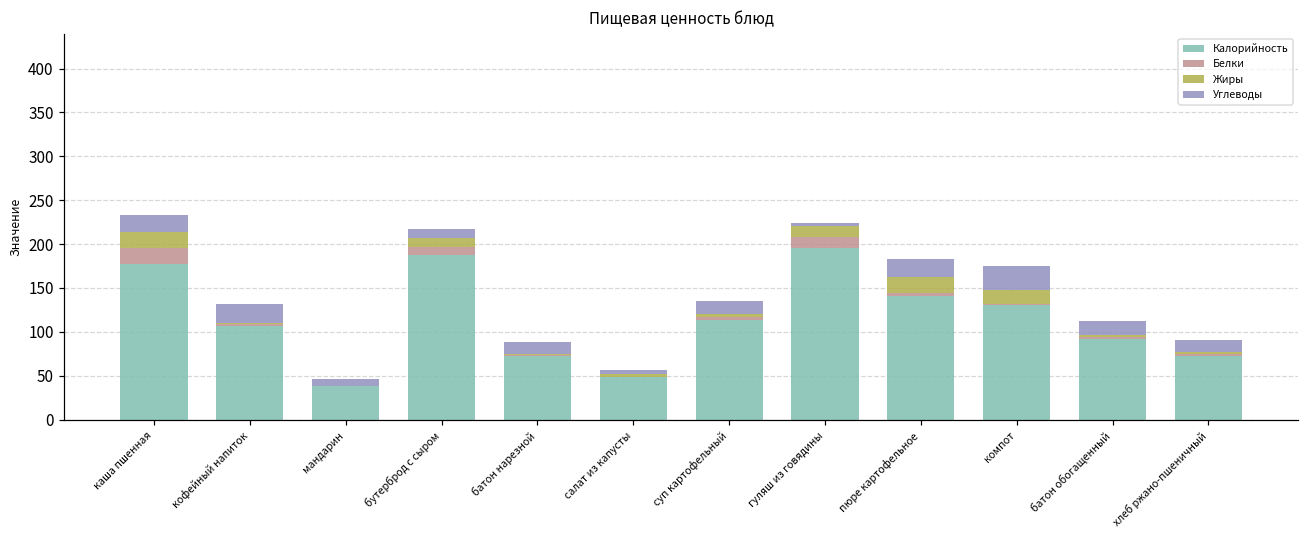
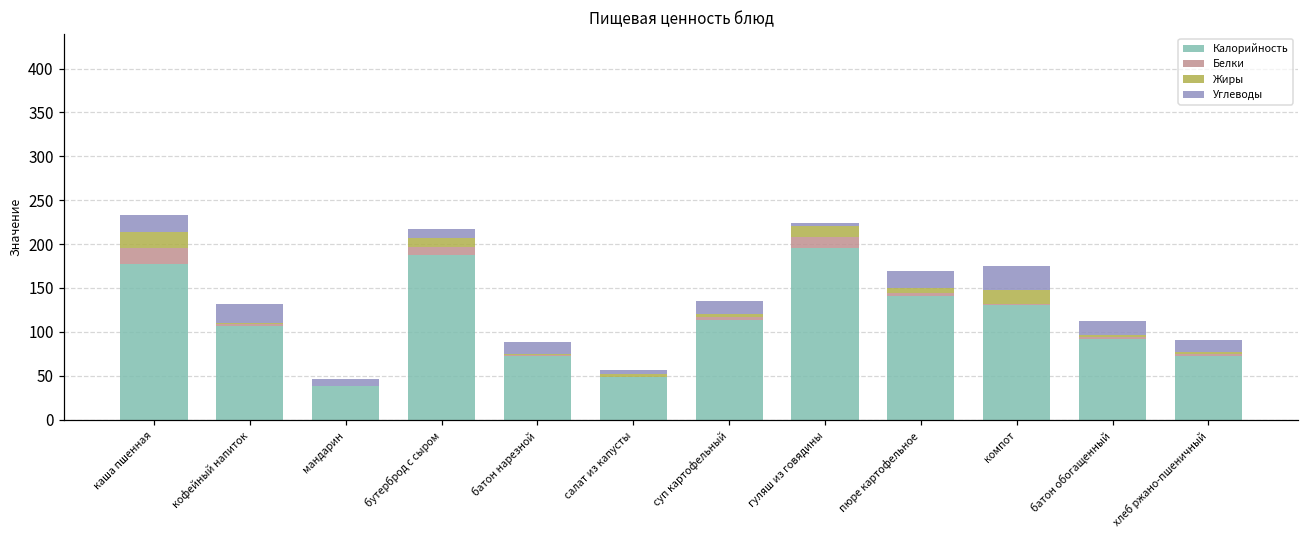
  {
    "Белки": {
      "каша пшенная": 20,
      "бутерброд с сыром": 10,
      "суп картофельный": 0,
      "гуляш из говядины": 10,
      "хлеб ржано-пшеничный": 0
    },
    "Жиры": {
      "каша пшенная": 20,
      "мандарин": 0,
      "бутерброд с сыром": 10,
      "суп картофельный": 0,
      "гуляш из говядины": 10,
-     "пюре картофельное": 20,
+     "пюре картофельное": 10,
      "компот": 20
    }
  }
